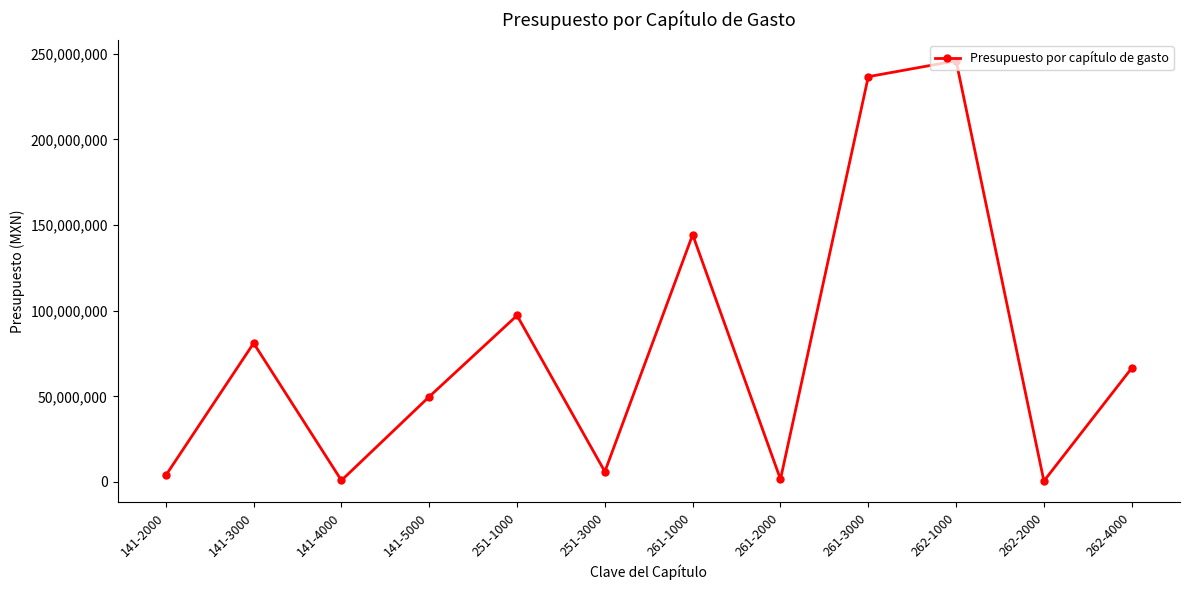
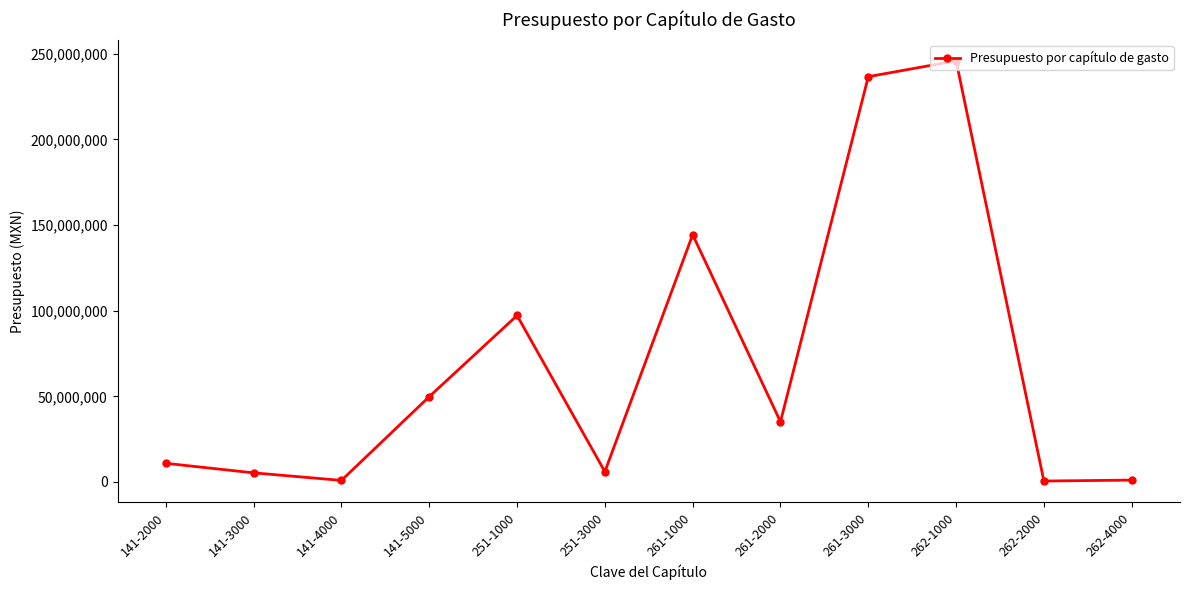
  {
-   "141-2000": "4,000,000",
-   "141-3000": "81,000,000",
+   "141-2000": "11,000,000",
+   "141-3000": "5,000,000",
    "141-4000": "1,000,000",
    "141-5000": "50,000,000",
    "251-1000": "97,000,000",
    "251-3000": "6,000,000",
    "261-1000": "144,000,000",
-   "261-2000": "2,000,000",
+   "261-2000": "35,000,000",
    "261-3000": "237,000,000",
    "262-2000": "1,000,000",
-   "262-4000": "66,000,000"
+   "262-4000": "1,000,000"
  }
